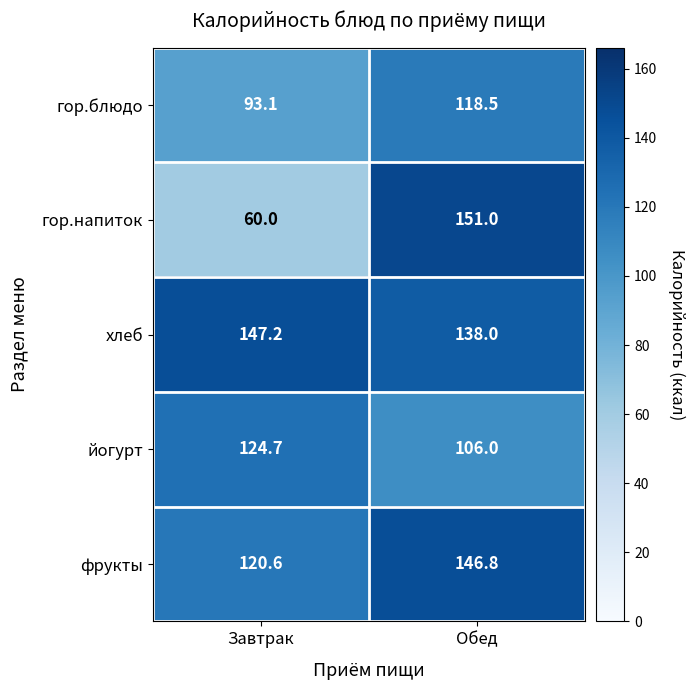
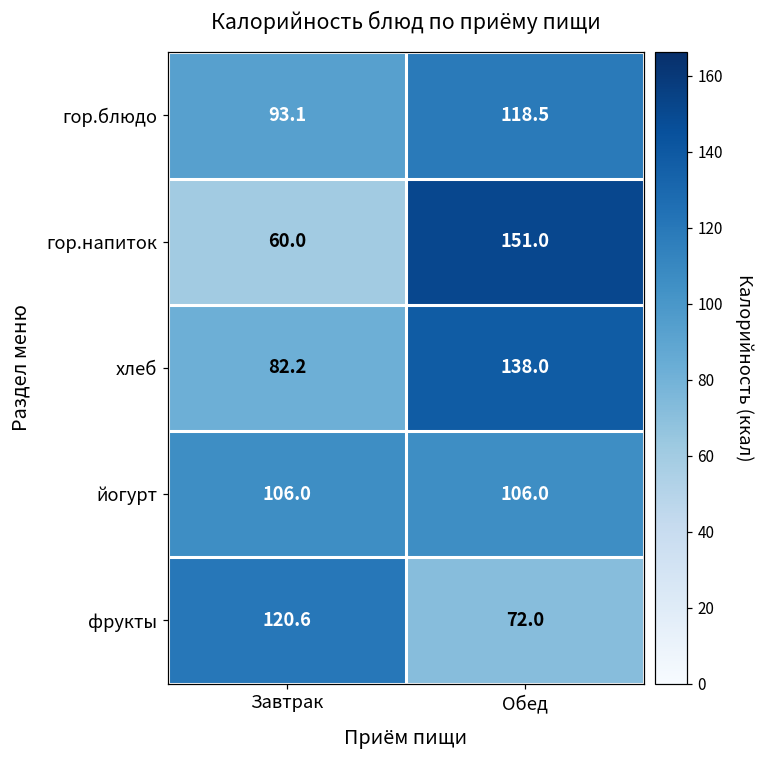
  {
    "гор.блюдо": {
      "Завтрак": 93.1,
      "Обед": 118.5
    },
    "гор.напиток": {
      "Завтрак": 60.0,
      "Обед": 151.0
    },
    "хлеб": {
-     "Завтрак": 147.2,
+     "Завтрак": 82.2,
      "Обед": 138.0
    },
    "йогурт": {
-     "Завтрак": 124.7,
+     "Завтрак": 106.0,
      "Обед": 106.0
    },
    "фрукты": {
      "Завтрак": 120.6,
-     "Обед": 146.8
+     "Обед": 72.0
    }
  }
